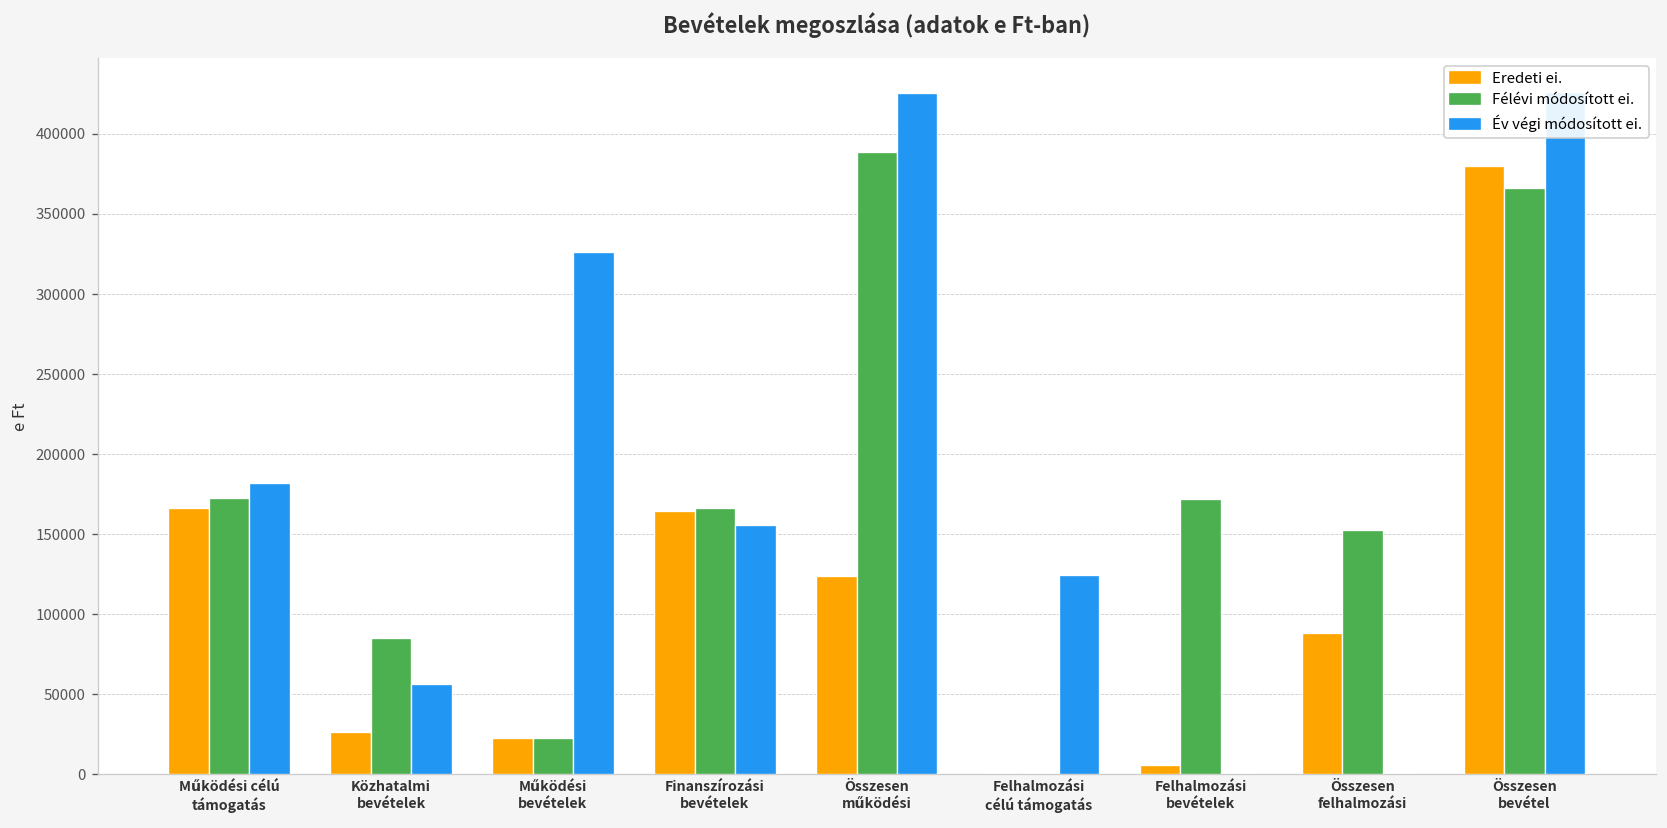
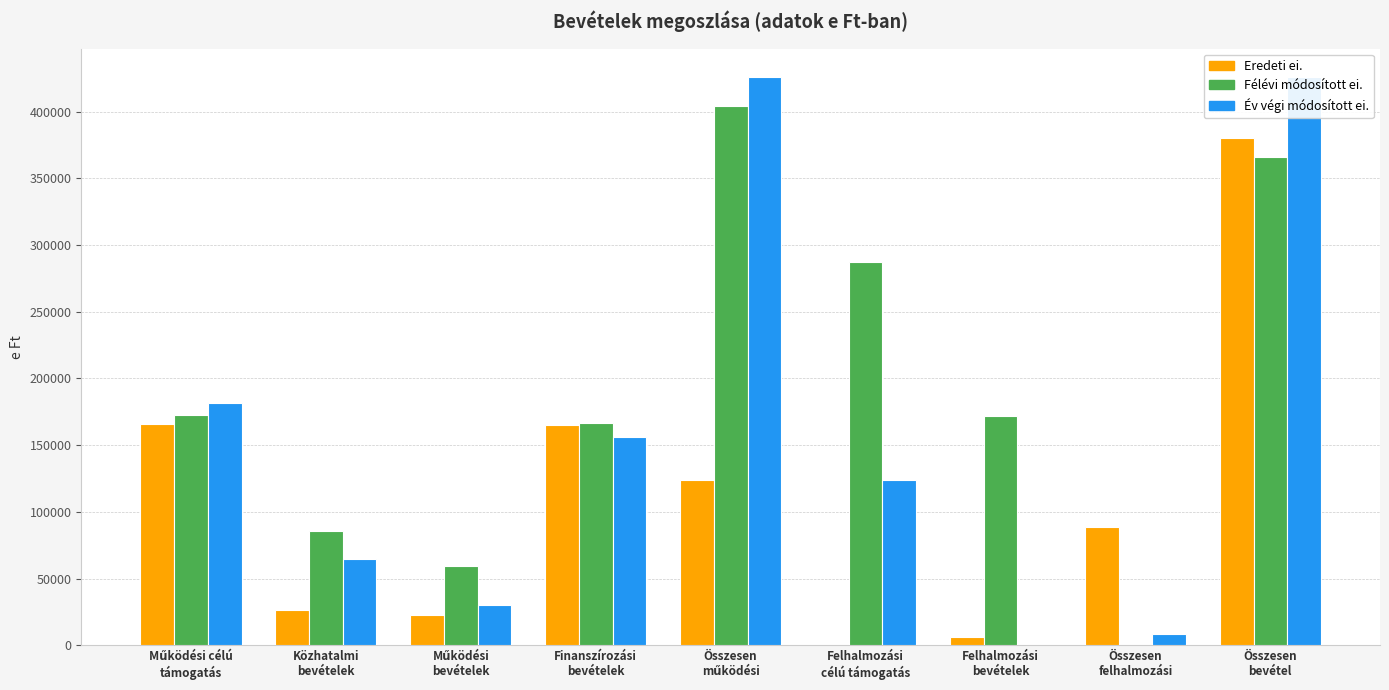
  {
    "Eredeti ei.": {
      "Működési célú támogatás": 166000,
      "Közhatalmi bevételek": 26000,
      "Működési bevételek": 23000,
      "Finanszírozási bevételek": 165000,
      "Összesen működési": 124000,
      "Felhalmozási célú támogatás": 0,
      "Felhalmozási bevételek": 6000,
      "Összesen felhalmozási": 89000,
      "Összesen bevétel": 380000
    },
    "Félévi módosított ei.": {
      "Működési célú támogatás": 173000,
      "Közhatalmi bevételek": 85000,
-     "Működési bevételek": 23000,
+     "Működési bevételek": 60000,
      "Finanszírozási bevételek": 167000,
-     "Összesen működési": 389000,
-     "Felhalmozási célú támogatás": 0,
+     "Összesen működési": 404000,
+     "Felhalmozási célú támogatás": 287000,
      "Felhalmozási bevételek": 172000,
-     "Összesen felhalmozási": 153000,
+     "Összesen felhalmozási": 0,
      "Összesen bevétel": 366000
    },
    "Év végi módosított ei.": {
      "Működési célú támogatás": 182000,
-     "Közhatalmi bevételek": 57000,
-     "Működési bevételek": 326000,
+     "Közhatalmi bevételek": 65000,
+     "Működési bevételek": 31000,
      "Finanszírozási bevételek": 156000,
      "Összesen működési": 426000,
      "Felhalmozási célú támogatás": 124000,
-     "Összesen felhalmozási": 0
+     "Összesen felhalmozási": 8000
    }
  }
